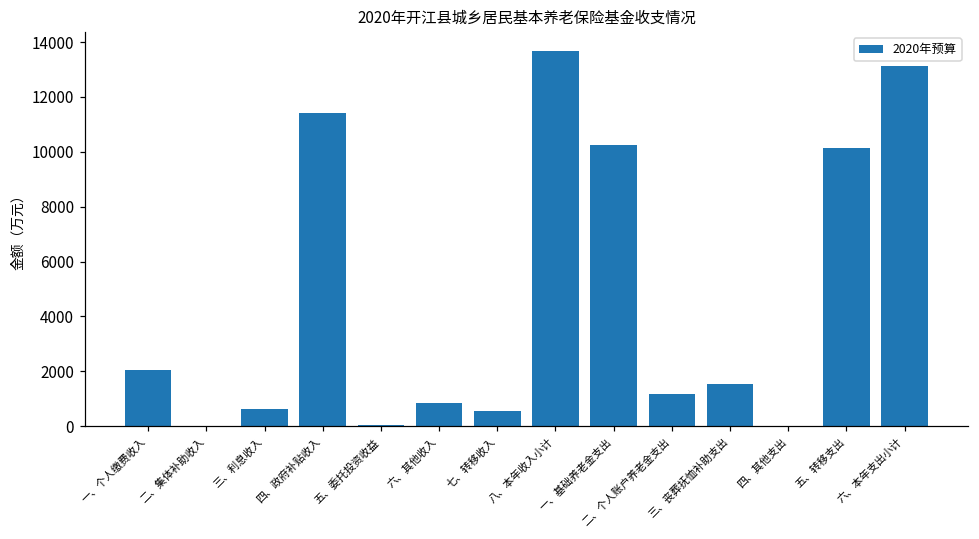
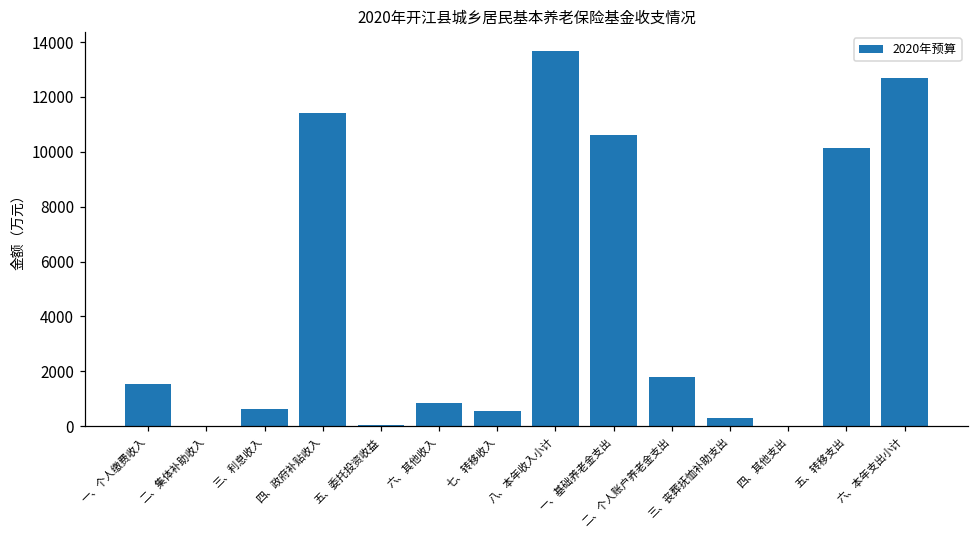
  {
-   "一、个人缴费收入": 2000,
+   "一、个人缴费收入": 1500,
    "二、集体补助收入": 0,
    "三、利息收入": 600,
    "四、政府补贴收入": 11400,
    "六、其他收入": 800,
    "七、转移收入": 500,
    "八、本年收入小计": 13700,
-   "一、基础养老金支出": 10200,
-   "二、个人账户养老金支出": 1200,
-   "三、丧葬抚恤补助支出": 1500,
+   "一、基础养老金支出": 10600,
+   "二、个人账户养老金支出": 1800,
+   "三、丧葬抚恤补助支出": 300,
    "四、其他支出": 0,
    "五、转移支出": 10100,
-   "六、本年支出小计": 13100
+   "六、本年支出小计": 12700
  }
